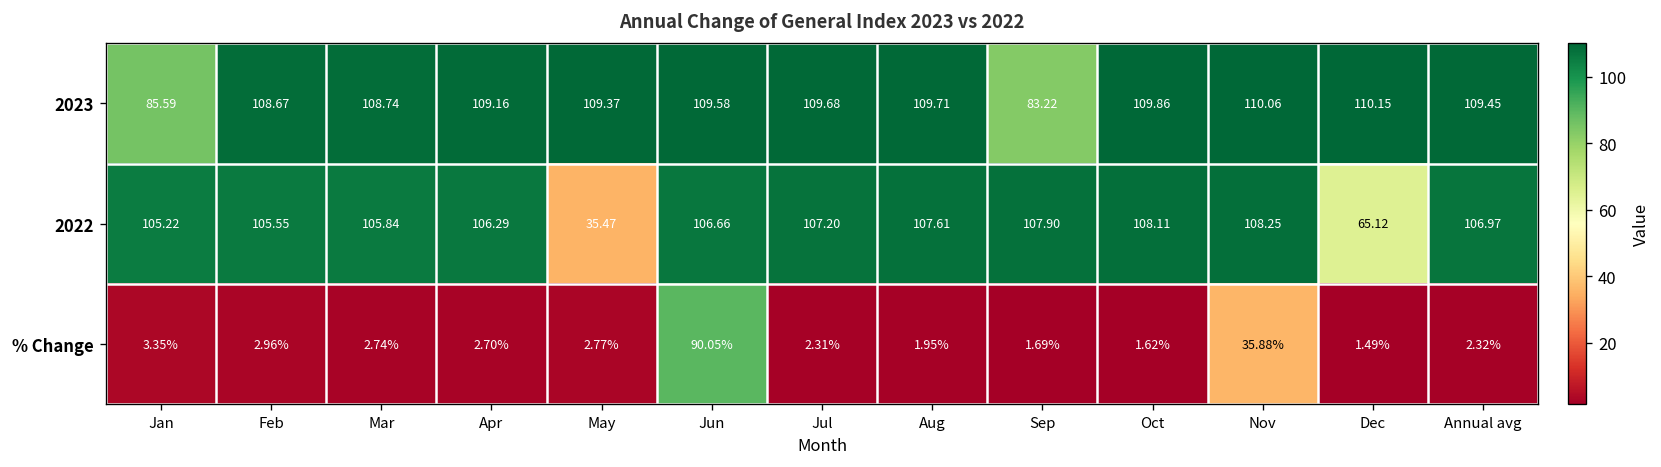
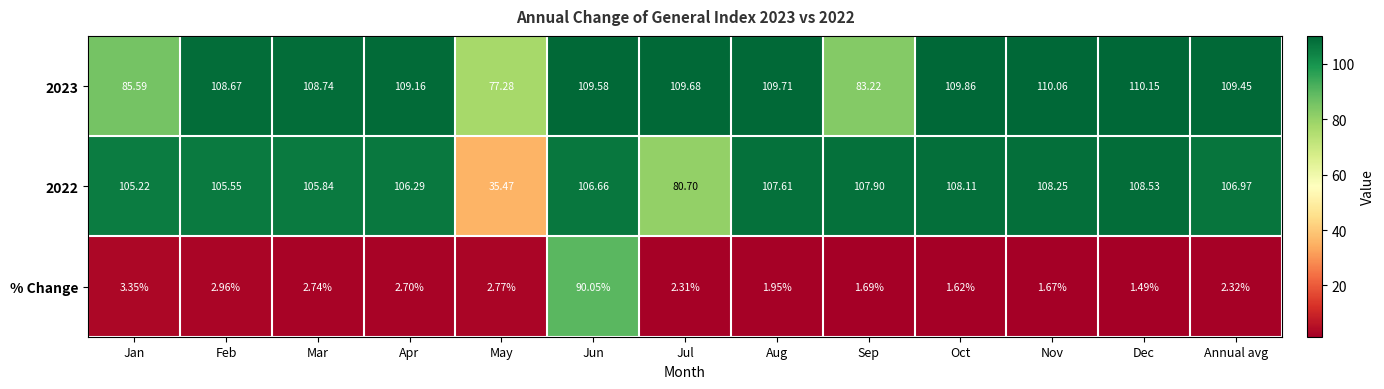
  {
    "2023": {
      "Jan": "85.59",
      "Feb": "108.67",
      "Mar": "108.74",
      "Apr": "109.16",
-     "May": "109.37",
+     "May": "77.28",
      "Jun": "109.58",
      "Jul": "109.68",
      "Aug": "109.71",
      "Sep": "83.22",
      "Oct": "109.86",
      "Nov": "110.06",
      "Dec": "110.15",
      "Annual avg": "109.45"
    },
    "2022": {
      "Jan": "105.22",
      "Feb": "105.55",
      "Mar": "105.84",
      "Apr": "106.29",
      "May": "35.47",
      "Jun": "106.66",
-     "Jul": "107.20",
+     "Jul": "80.70",
      "Aug": "107.61",
      "Sep": "107.90",
      "Oct": "108.11",
      "Nov": "108.25",
-     "Dec": "65.12",
+     "Dec": "108.53",
      "Annual avg": "106.97"
    },
    "% Change": {
      "Jan": "3.35%",
      "Feb": "2.96%",
      "Mar": "2.74%",
      "Apr": "2.70%",
      "May": "2.77%",
      "Jun": "90.05%",
      "Jul": "2.31%",
      "Aug": "1.95%",
      "Sep": "1.69%",
      "Oct": "1.62%",
-     "Nov": "35.88%",
+     "Nov": "1.67%",
      "Dec": "1.49%",
      "Annual avg": "2.32%"
    }
  }
